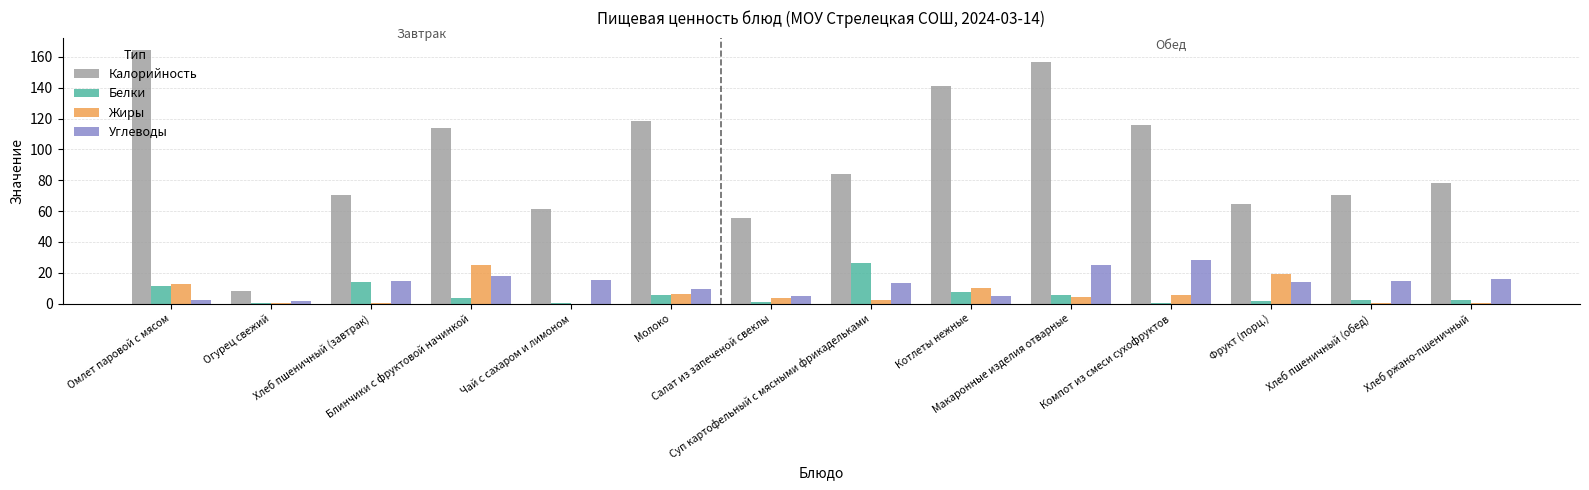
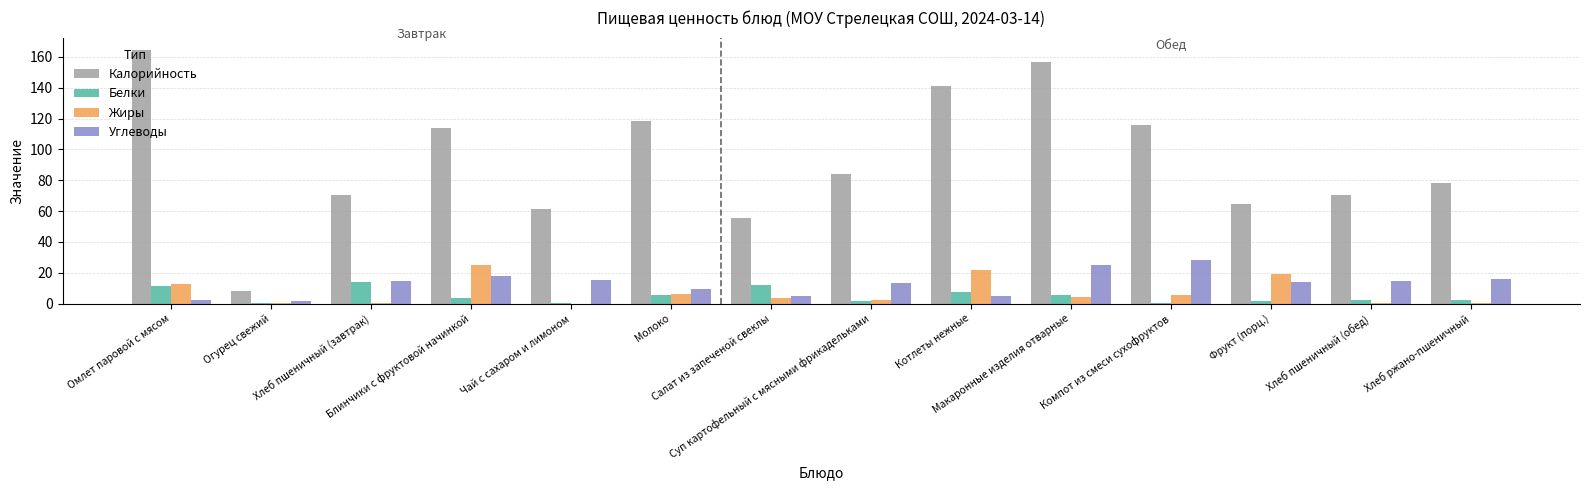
  {
    "Белки": {
      "Омлет паровой с мясом": 11,
      "Хлеб пшеничный (завтрак)": 14,
      "Блинчики с фруктовой начинкой": 3,
      "Молоко": 6,
-     "Салат из запеченой свеклы": 1,
-     "Суп картофельный с мясными фрикадельками": 26,
+     "Салат из запеченой свеклы": 12,
+     "Суп картофельный с мясными фрикадельками": 2,
      "Котлеты нежные": 7,
      "Макаронные изделия отварные": 6,
      "Хлеб пшеничный (обед)": 2,
      "Хлеб ржано-пшеничный": 3
    },
    "Жиры": {
      "Омлет паровой с мясом": 12,
      "Блинчики с фруктовой начинкой": 25,
      "Молоко": 6,
      "Салат из запеченой свеклы": 4,
      "Суп картофельный с мясными фрикадельками": 2,
-     "Котлеты нежные": 10,
+     "Котлеты нежные": 22,
      "Макаронные изделия отварные": 5,
      "Компот из смеси сухофруктов": 5,
      "Фрукт (порц.)": 19
    }
  }
